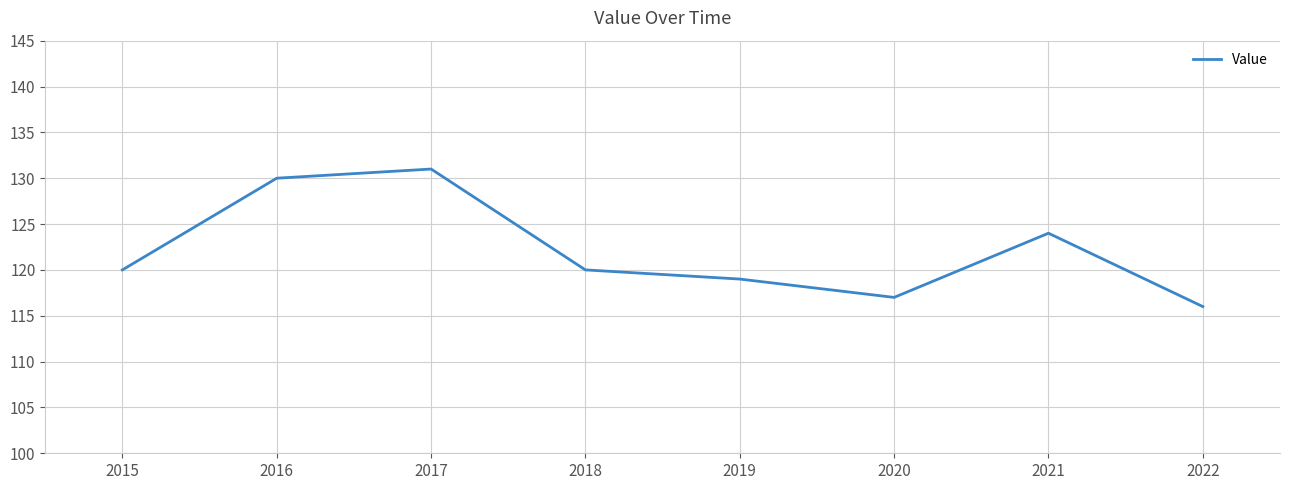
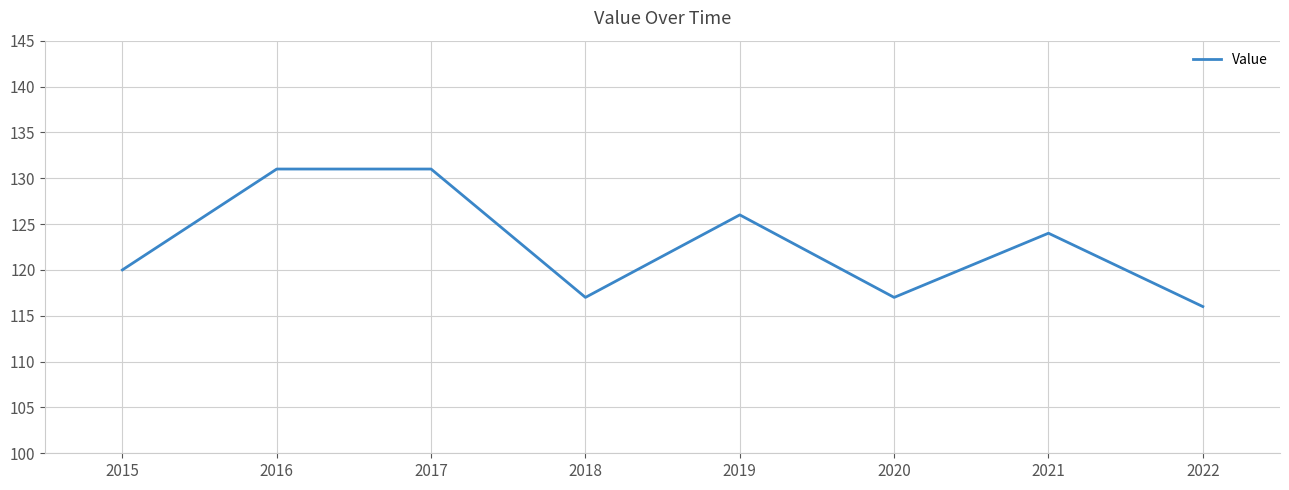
  {
    "2015": 120,
-   "2016": 130,
+   "2016": 131,
    "2017": 131,
-   "2018": 120,
-   "2019": 119,
+   "2018": 117,
+   "2019": 126,
    "2020": 117,
    "2021": 124,
    "2022": 116
  }
